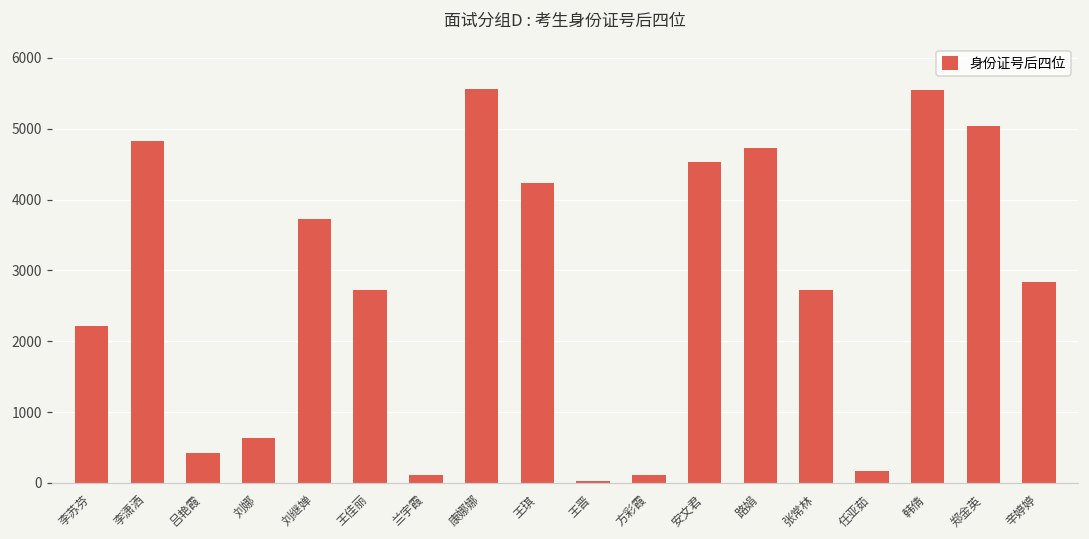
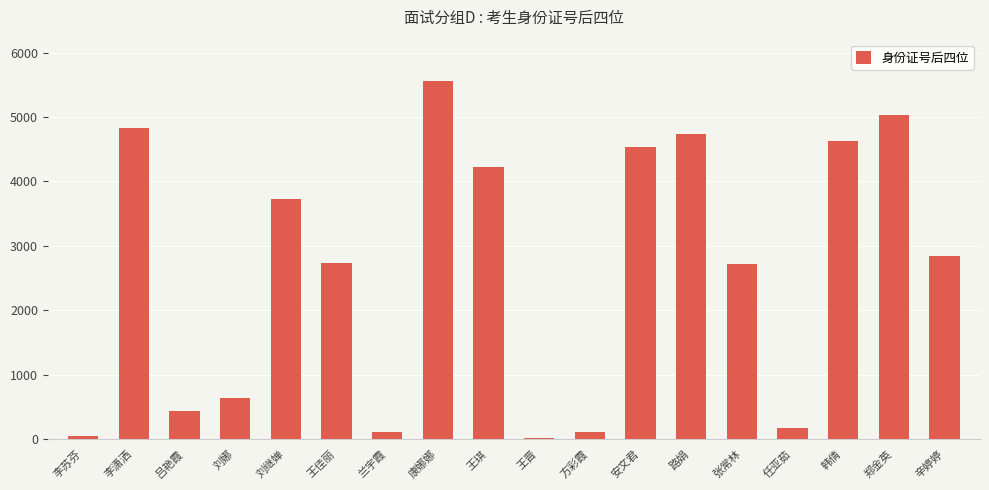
  {
-   "李苏芬": 2200,
+   "李苏芬": 0,
    "李潇洒": 4800,
    "吕艳霞": 400,
    "刘娜": 600,
    "刘继婵": 3700,
    "王佳丽": 2700,
    "兰宇霞": 100,
    "康娜娜": 5600,
    "王琪": 4200,
    "方彩霞": 100,
    "安文君": 4500,
    "路娟": 4700,
    "张常林": 2700,
    "任亚茹": 200,
-   "韩倩": 5500,
+   "韩倩": 4600,
    "郑金英": 5000,
    "辛婷婷": 2800
  }
